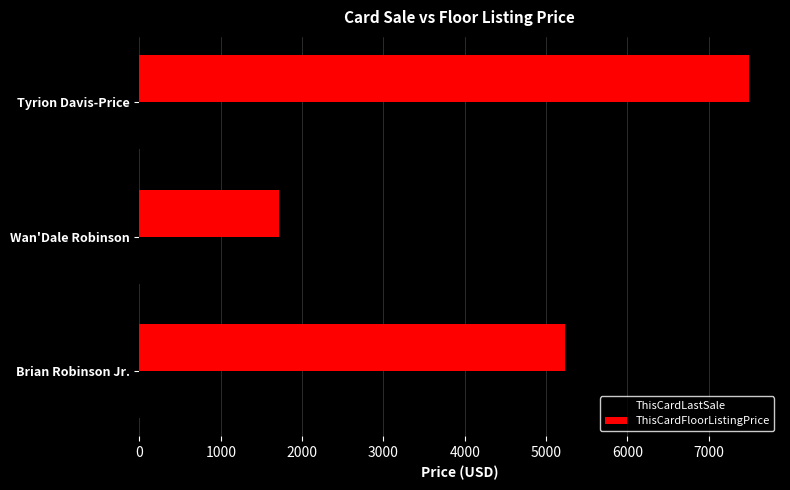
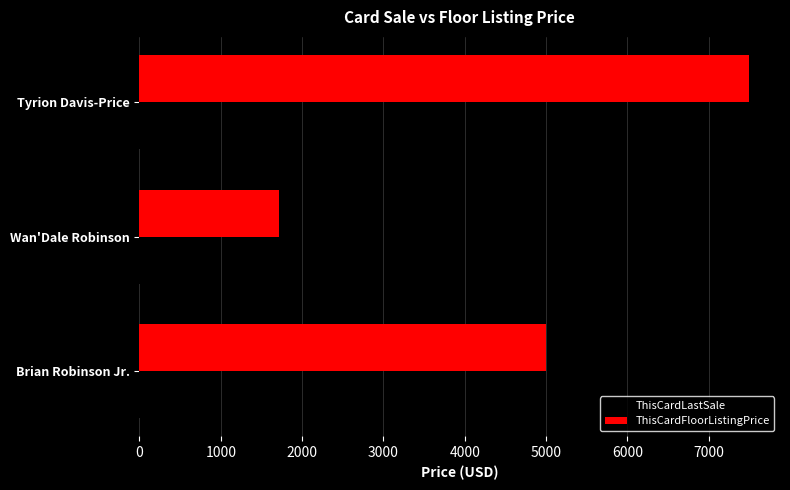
  {
    "ThisCardLastSale": {
      "Tyrion Davis-Price": 0,
      "Wan'Dale Robinson": 800,
      "Brian Robinson Jr.": 300
    },
    "ThisCardFloorListingPrice": {
      "Tyrion Davis-Price": 7500,
      "Wan'Dale Robinson": 1700,
-     "Brian Robinson Jr.": 5200
+     "Brian Robinson Jr.": 5000
    }
  }
